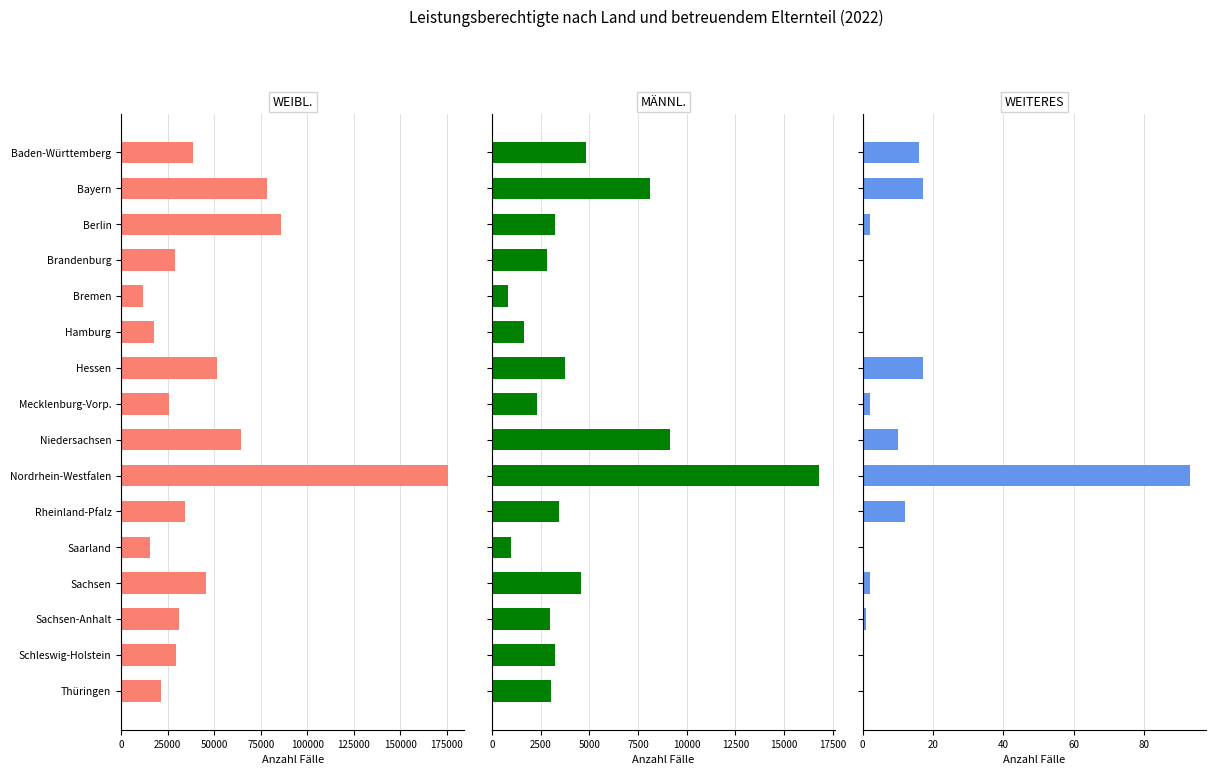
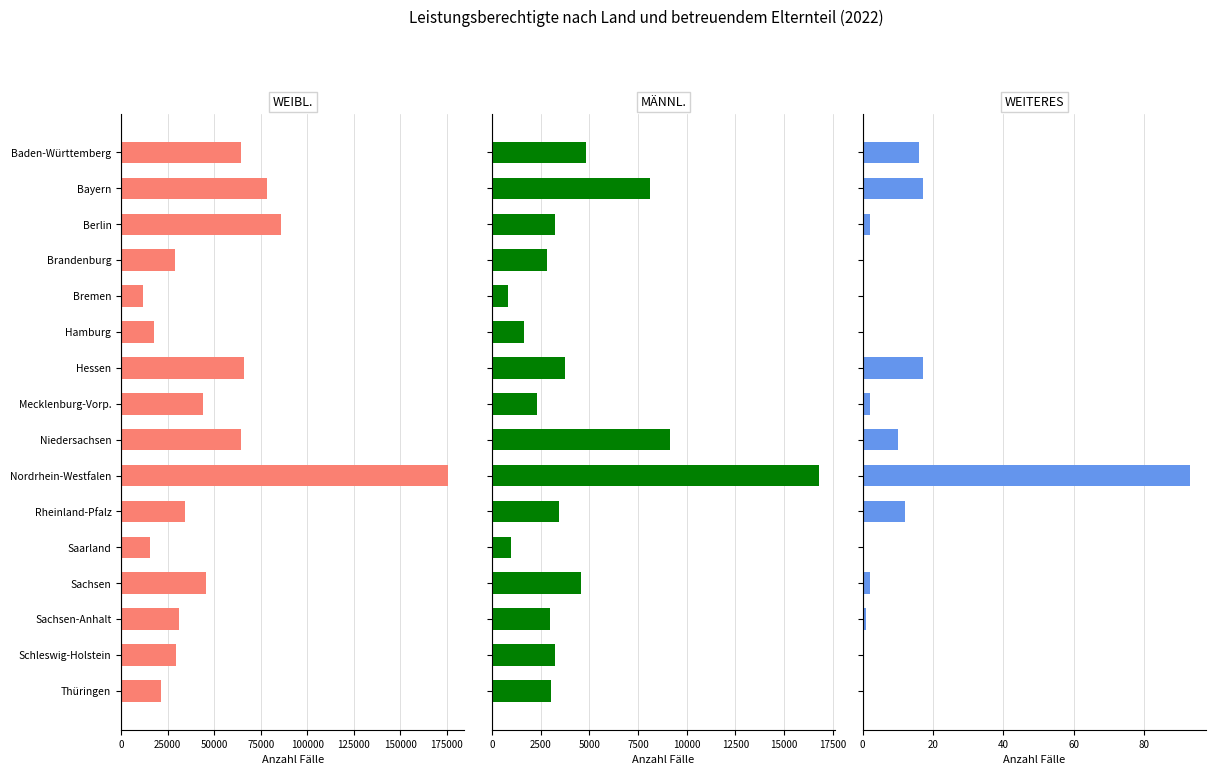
  {
    "WEIBL.": {
-     "Baden-Württemberg": 39000,
+     "Baden-Württemberg": 64000,
      "Bayern": 78000,
      "Berlin": 86000,
      "Brandenburg": 29000,
      "Bremen": 12000,
      "Hamburg": 18000,
-     "Hessen": 52000,
-     "Mecklenburg-Vorp.": 26000,
+     "Hessen": 66000,
+     "Mecklenburg-Vorp.": 44000,
      "Niedersachsen": 64000,
      "Nordrhein-Westfalen": 176000,
      "Rheinland-Pfalz": 34000,
      "Saarland": 16000,
      "Sachsen": 45000,
      "Sachsen-Anhalt": 31000,
      "Schleswig-Holstein": 29000,
      "Thüringen": 22000
    }
  }
